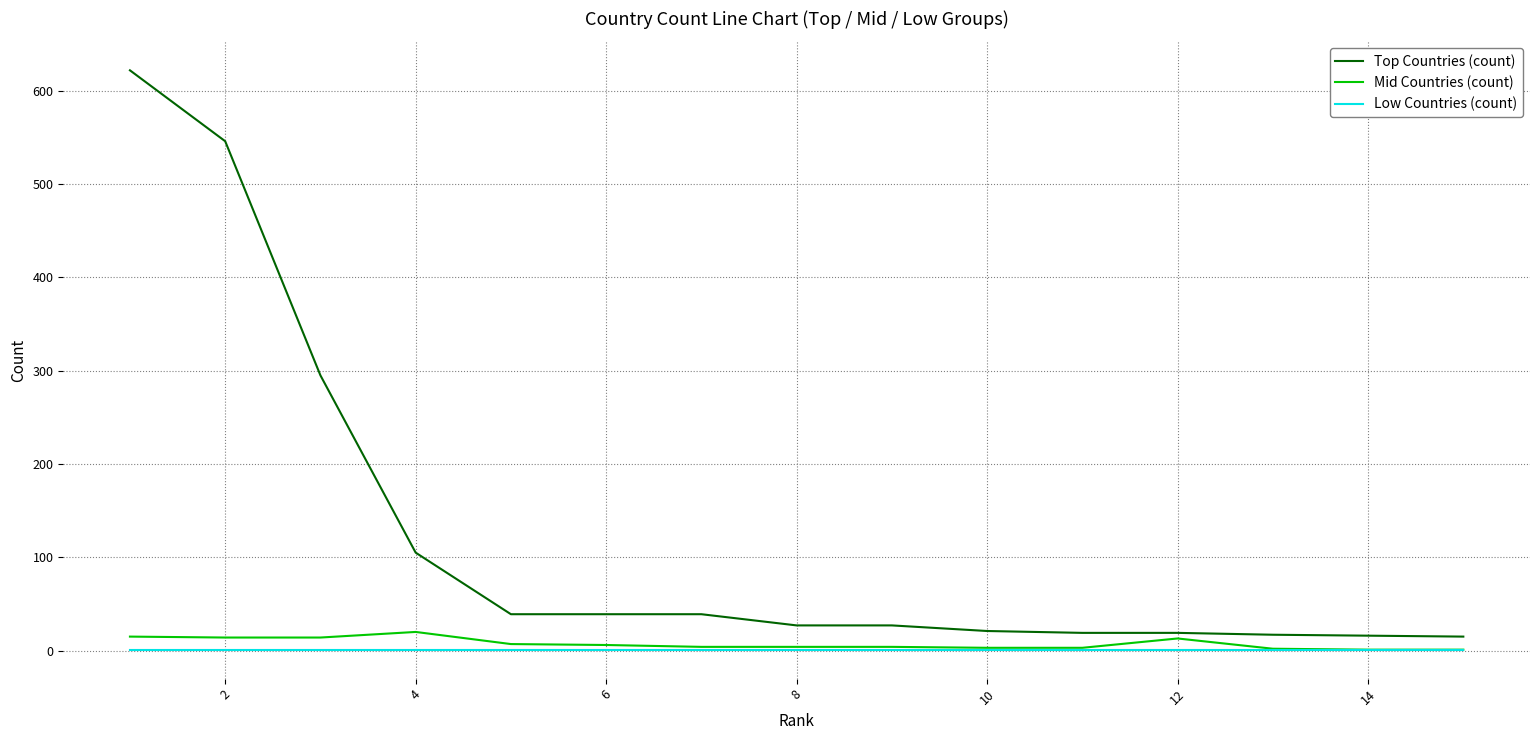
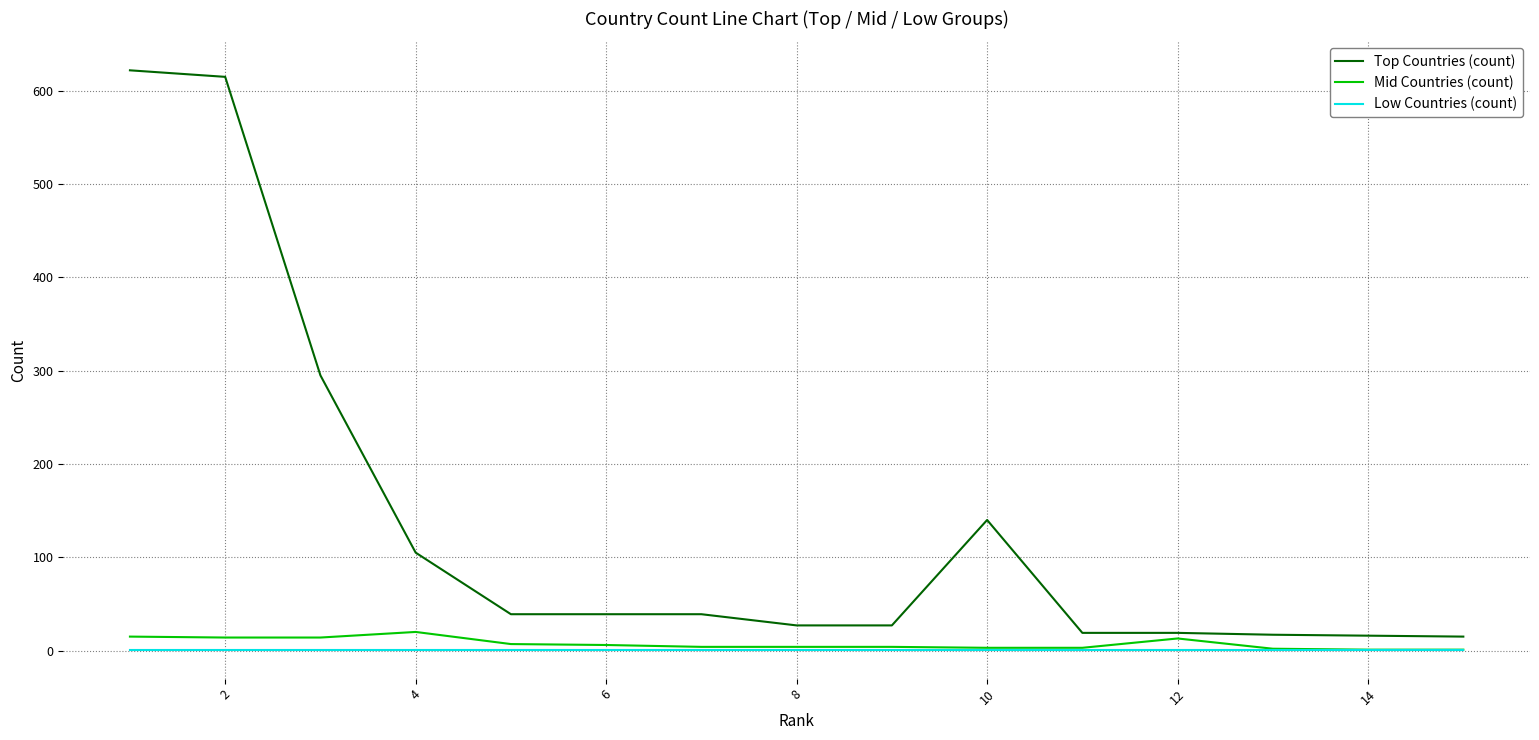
  {
    "Top Countries (count)": {
-     "2": 550,
+     "2": 620,
      "4": 110,
      "6": 40,
      "8": 30,
-     "10": 20,
+     "10": 140,
      "12": 20,
      "14": 20
    },
    "Mid Countries (count)": {
      "2": 10,
      "4": 20,
      "6": 10,
      "8": 0,
      "12": 10
    },
    "Low Countries (count)": {
      "2": 0,
      "4": 0,
      "6": 0,
      "8": 0,
      "12": 0
    }
  }
